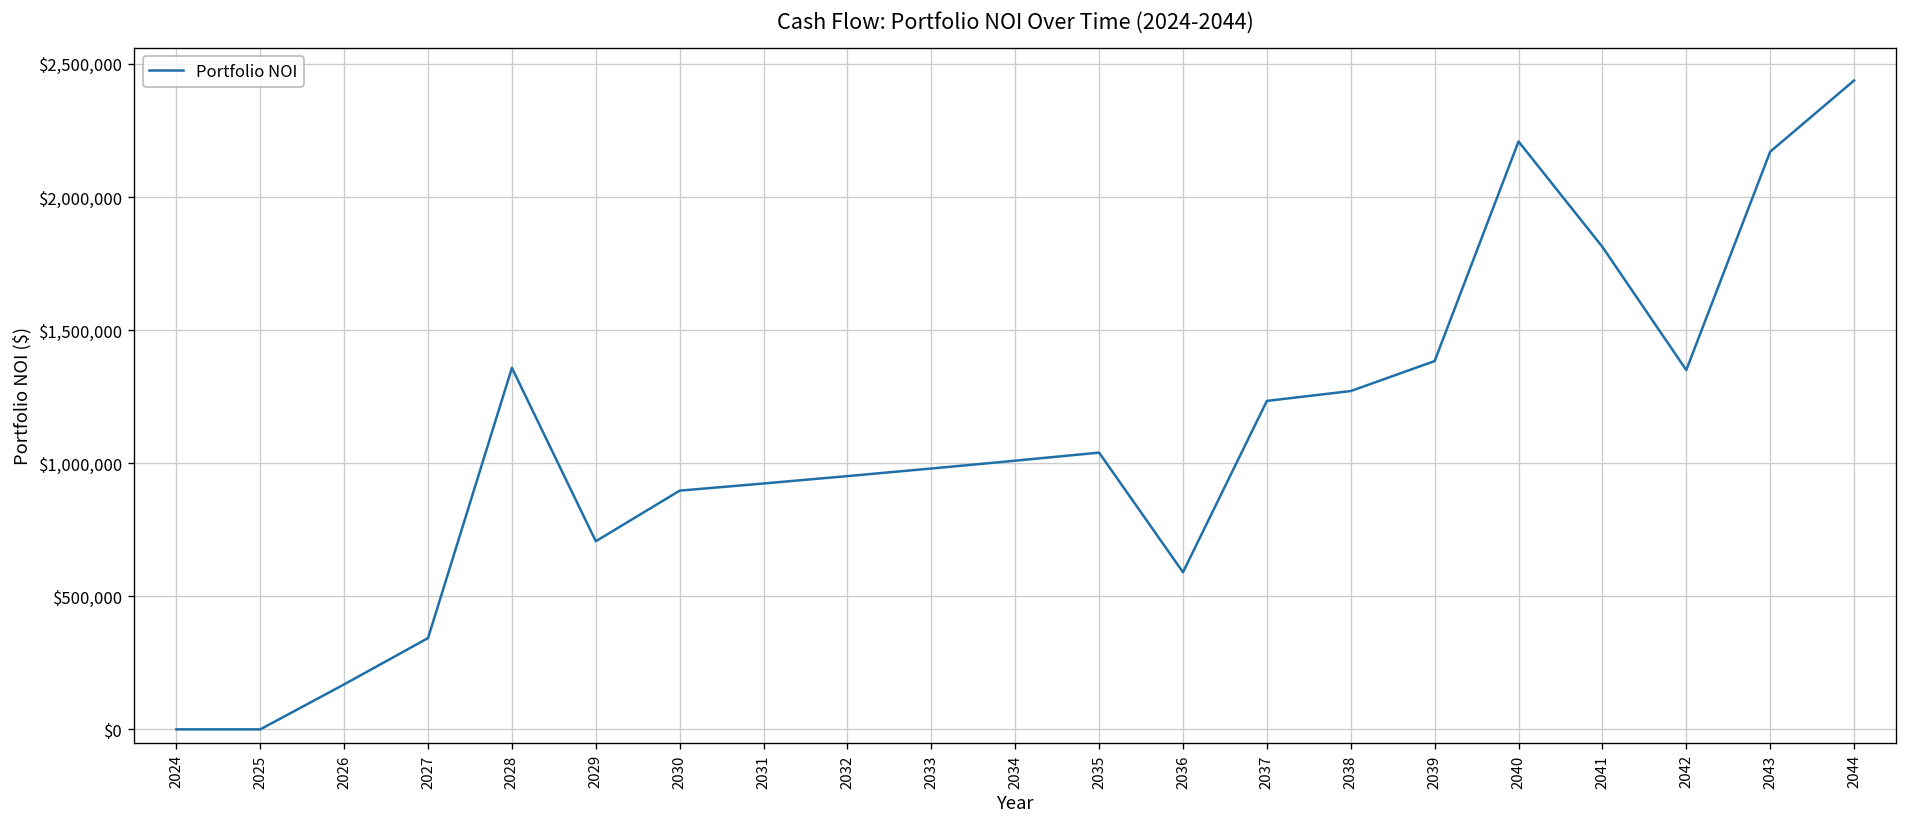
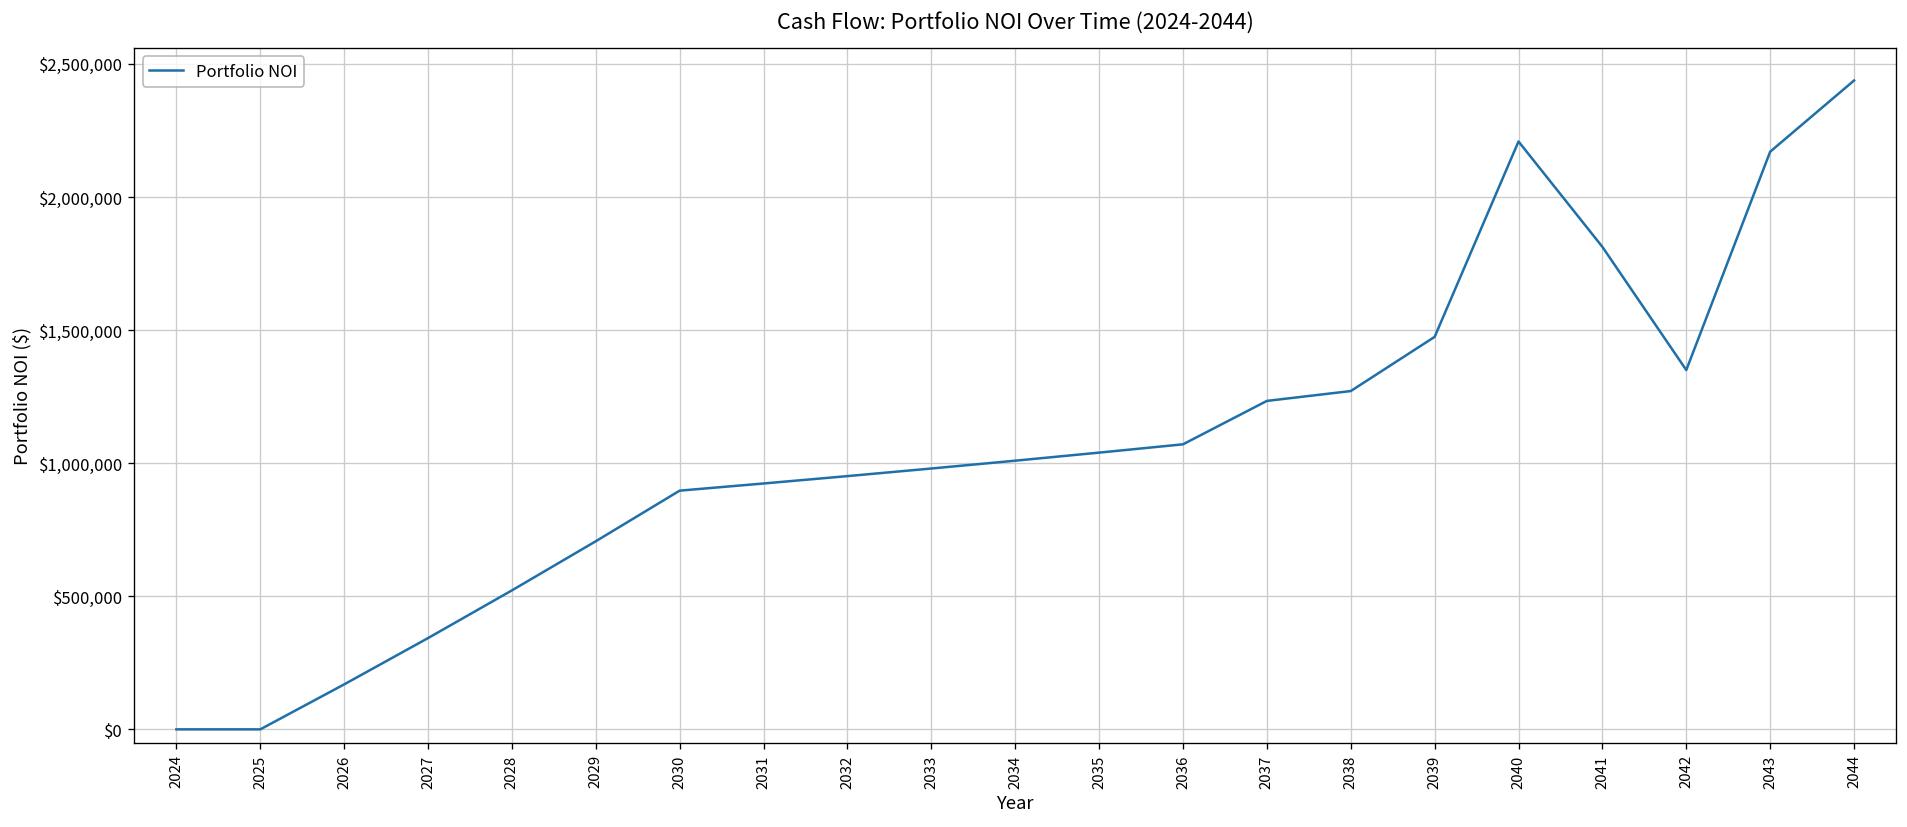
  {
    "2024": "$0",
    "2025": "$0",
    "2026": "$170,000",
    "2027": "$340,000",
-   "2028": "$1,360,000",
+   "2028": "$520,000",
    "2029": "$710,000",
    "2030": "$900,000",
    "2031": "$920,000",
    "2032": "$950,000",
    "2033": "$980,000",
    "2034": "$1,010,000",
    "2035": "$1,040,000",
-   "2036": "$590,000",
+   "2036": "$1,070,000",
    "2037": "$1,230,000",
    "2038": "$1,270,000",
-   "2039": "$1,380,000",
+   "2039": "$1,470,000",
    "2040": "$2,210,000",
    "2041": "$1,810,000",
    "2042": "$1,350,000",
    "2043": "$2,170,000",
    "2044": "$2,440,000"
  }
